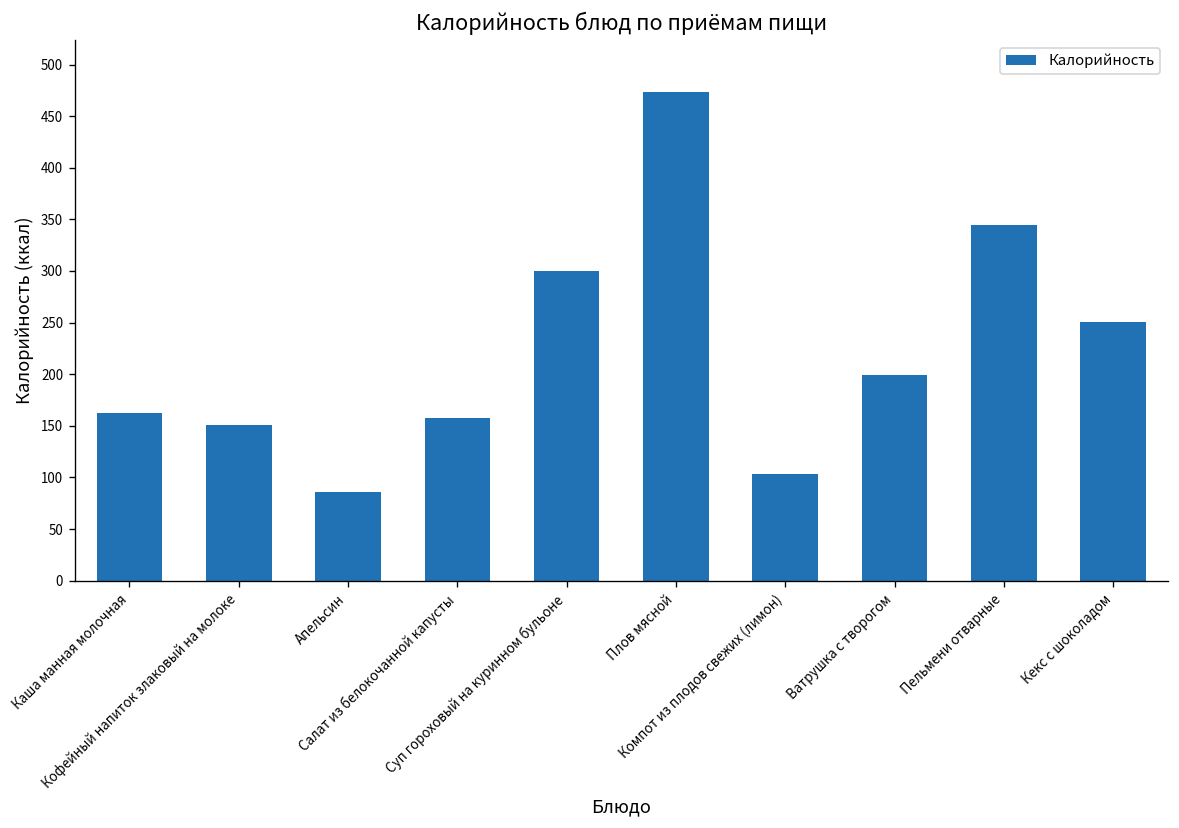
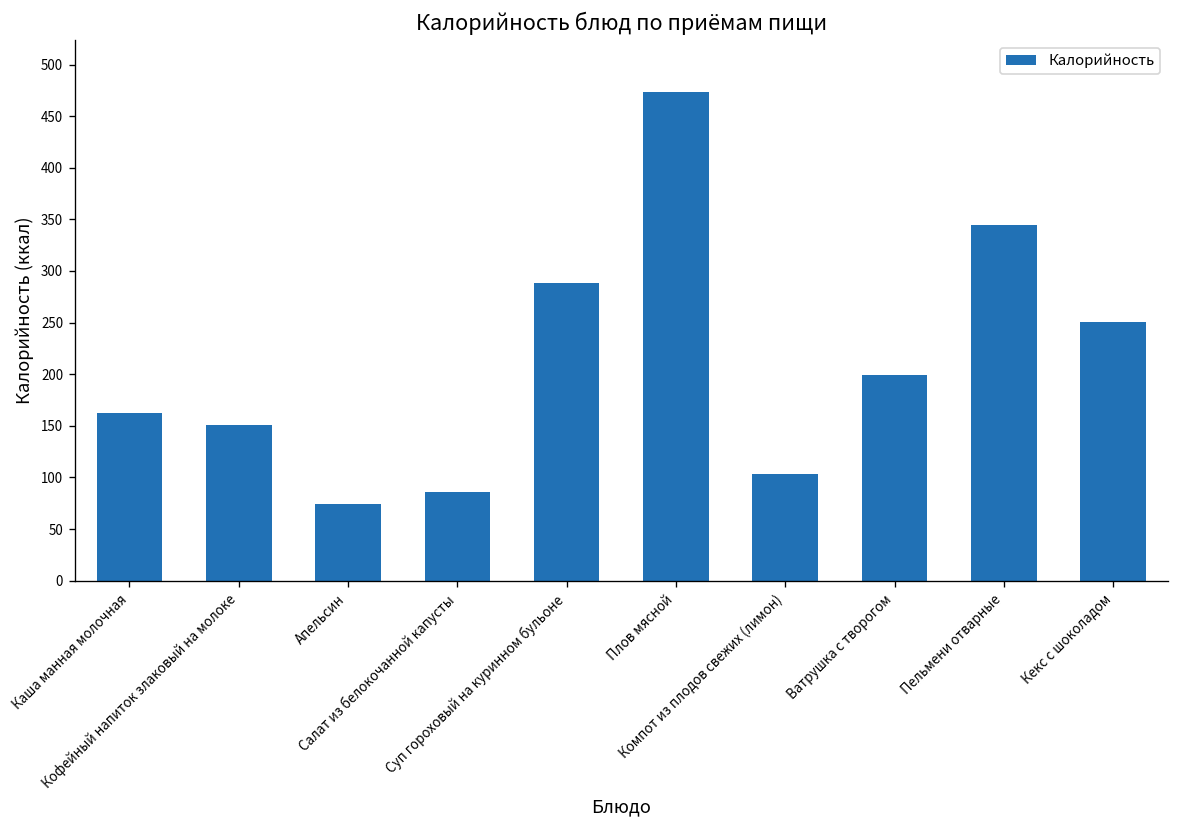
  {
    "Каша манная молочная": 160,
    "Кофейный напиток злаковый на молоке": 150,
-   "Апельсин": 90,
-   "Салат из белокочанной капусты": 160,
-   "Суп гороховый на куринном бульоне": 300,
+   "Апельсин": 70,
+   "Салат из белокочанной капусты": 90,
+   "Суп гороховый на куринном бульоне": 290,
    "Плов мясной": 470,
    "Компот из плодов свежих (лимон)": 100,
    "Ватрушка с творогом": 200,
    "Пельмени отварные": 340,
    "Кекс с шоколадом": 250
  }
